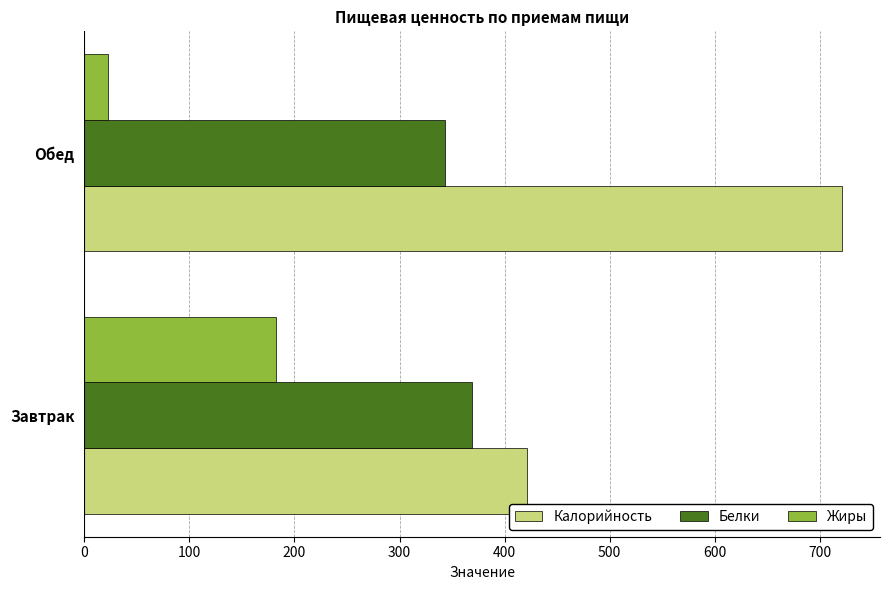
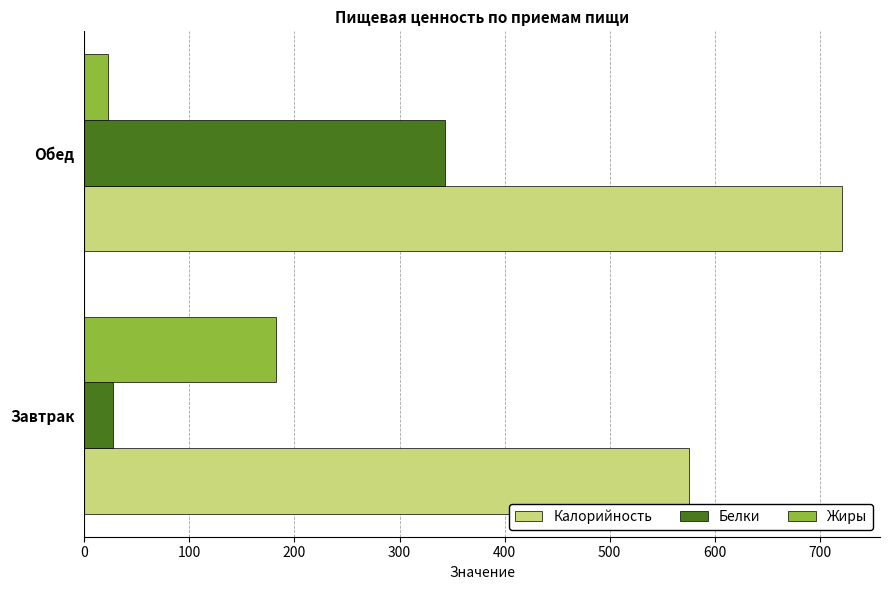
  {
    "Калорийность": {
      "Обед": 721,
-     "Завтрак": 422
+     "Завтрак": 575
    },
    "Белки": {
      "Обед": 344,
-     "Завтрак": 369
+     "Завтрак": 27
    },
    "Жиры": {
      "Обед": 23,
      "Завтрак": 182
    }
  }
